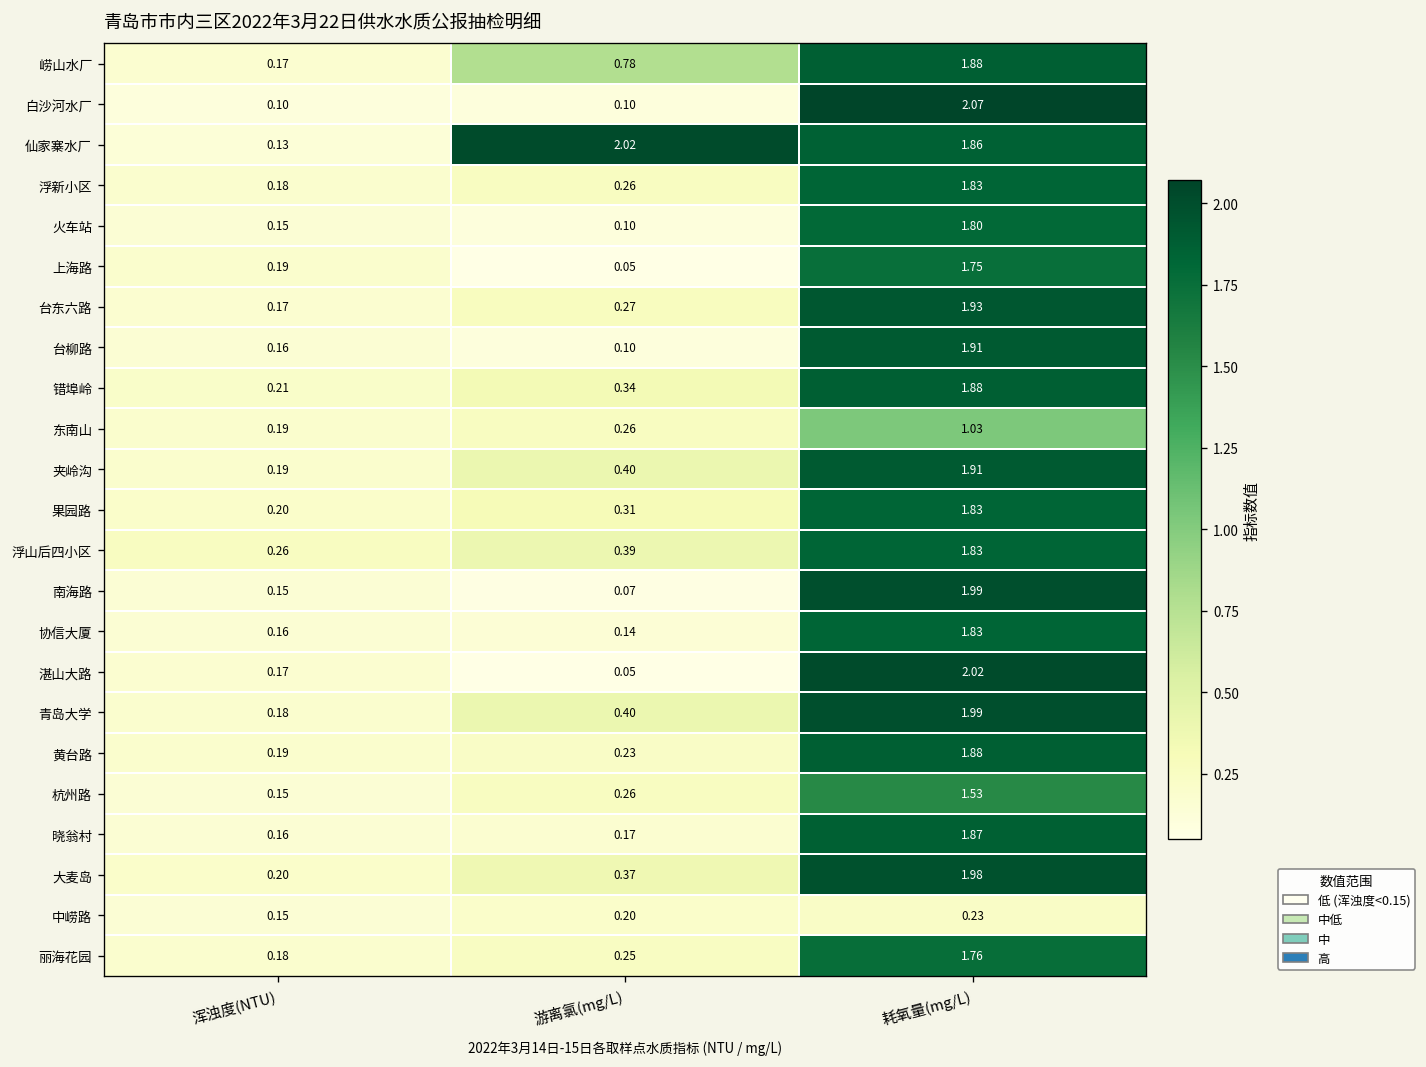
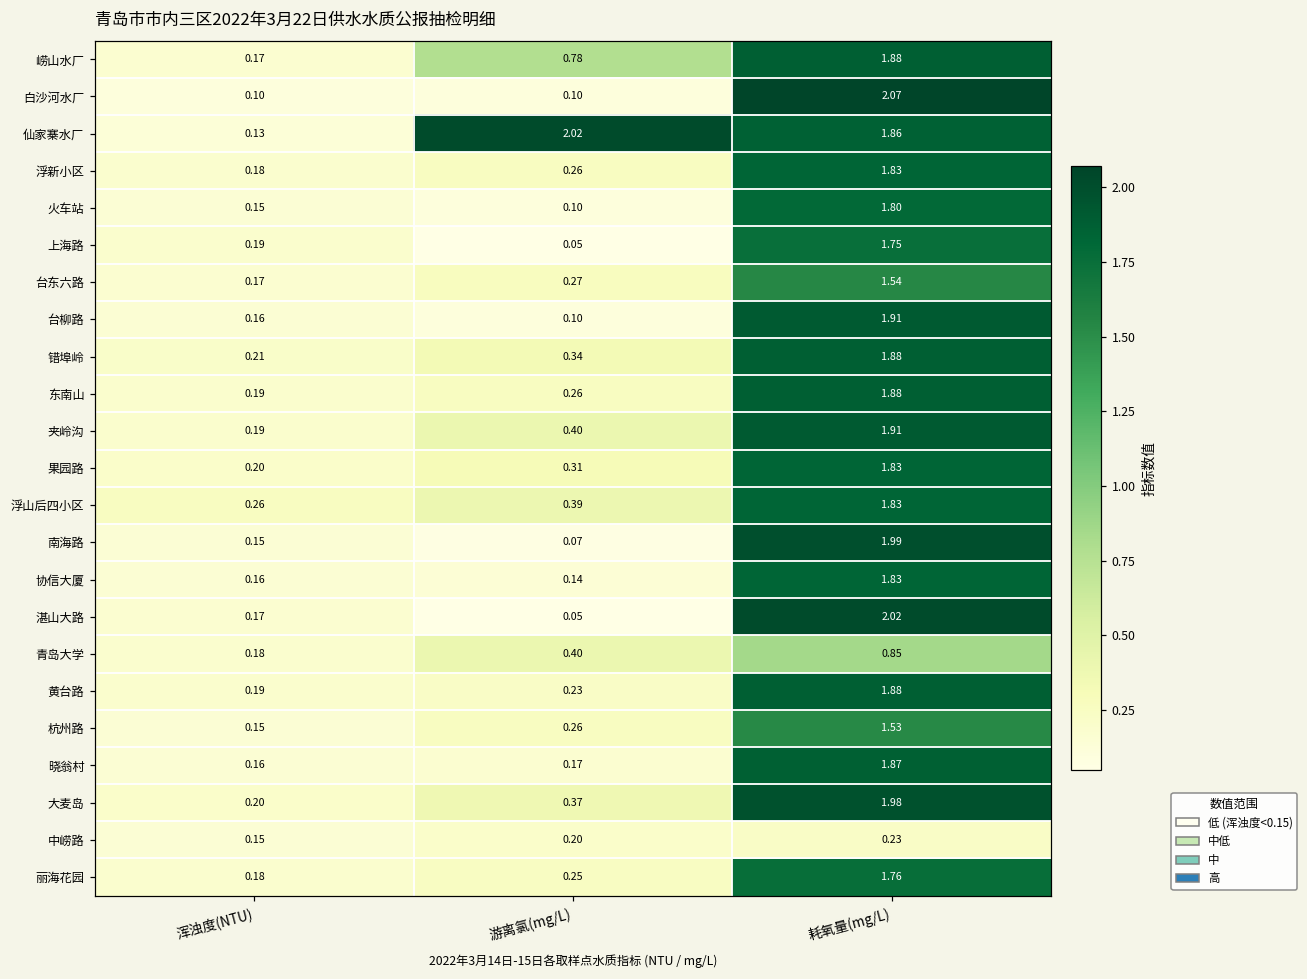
  {
    "崂山水厂": {
      "浑浊度(NTU)": 0.17,
      "游离氯(mg/L)": 0.78,
      "耗氧量(mg/L)": 1.88
    },
    "白沙河水厂": {
      "浑浊度(NTU)": 0.10,
      "游离氯(mg/L)": 0.10,
      "耗氧量(mg/L)": 2.07
    },
    "仙家寨水厂": {
      "浑浊度(NTU)": 0.13,
      "游离氯(mg/L)": 2.02,
      "耗氧量(mg/L)": 1.86
    },
    "浮新小区": {
      "浑浊度(NTU)": 0.18,
      "游离氯(mg/L)": 0.26,
      "耗氧量(mg/L)": 1.83
    },
    "火车站": {
      "浑浊度(NTU)": 0.15,
      "游离氯(mg/L)": 0.10,
      "耗氧量(mg/L)": 1.80
    },
    "上海路": {
      "浑浊度(NTU)": 0.19,
      "游离氯(mg/L)": 0.05,
      "耗氧量(mg/L)": 1.75
    },
    "台东六路": {
      "浑浊度(NTU)": 0.17,
      "游离氯(mg/L)": 0.27,
-     "耗氧量(mg/L)": 1.93
+     "耗氧量(mg/L)": 1.54
    },
    "台柳路": {
      "浑浊度(NTU)": 0.16,
      "游离氯(mg/L)": 0.10,
      "耗氧量(mg/L)": 1.91
    },
    "错埠岭": {
      "浑浊度(NTU)": 0.21,
      "游离氯(mg/L)": 0.34,
      "耗氧量(mg/L)": 1.88
    },
    "东南山": {
      "浑浊度(NTU)": 0.19,
      "游离氯(mg/L)": 0.26,
-     "耗氧量(mg/L)": 1.03
+     "耗氧量(mg/L)": 1.88
    },
    "夹岭沟": {
      "浑浊度(NTU)": 0.19,
      "游离氯(mg/L)": 0.40,
      "耗氧量(mg/L)": 1.91
    },
    "果园路": {
      "浑浊度(NTU)": 0.20,
      "游离氯(mg/L)": 0.31,
      "耗氧量(mg/L)": 1.83
    },
    "浮山后四小区": {
      "浑浊度(NTU)": 0.26,
      "游离氯(mg/L)": 0.39,
      "耗氧量(mg/L)": 1.83
    },
    "南海路": {
      "浑浊度(NTU)": 0.15,
      "游离氯(mg/L)": 0.07,
      "耗氧量(mg/L)": 1.99
    },
    "协信大厦": {
      "浑浊度(NTU)": 0.16,
      "游离氯(mg/L)": 0.14,
      "耗氧量(mg/L)": 1.83
    },
    "湛山大路": {
      "浑浊度(NTU)": 0.17,
      "游离氯(mg/L)": 0.05,
      "耗氧量(mg/L)": 2.02
    },
    "青岛大学": {
      "浑浊度(NTU)": 0.18,
      "游离氯(mg/L)": 0.40,
-     "耗氧量(mg/L)": 1.99
+     "耗氧量(mg/L)": 0.85
    },
    "黄台路": {
      "浑浊度(NTU)": 0.19,
      "游离氯(mg/L)": 0.23,
      "耗氧量(mg/L)": 1.88
    },
    "杭州路": {
      "浑浊度(NTU)": 0.15,
      "游离氯(mg/L)": 0.26,
      "耗氧量(mg/L)": 1.53
    },
    "晓翁村": {
      "浑浊度(NTU)": 0.16,
      "游离氯(mg/L)": 0.17,
      "耗氧量(mg/L)": 1.87
    },
    "大麦岛": {
      "浑浊度(NTU)": 0.20,
      "游离氯(mg/L)": 0.37,
      "耗氧量(mg/L)": 1.98
    },
    "中崂路": {
      "浑浊度(NTU)": 0.15,
      "游离氯(mg/L)": 0.20,
      "耗氧量(mg/L)": 0.23
    },
    "丽海花园": {
      "浑浊度(NTU)": 0.18,
      "游离氯(mg/L)": 0.25,
      "耗氧量(mg/L)": 1.76
    }
  }
